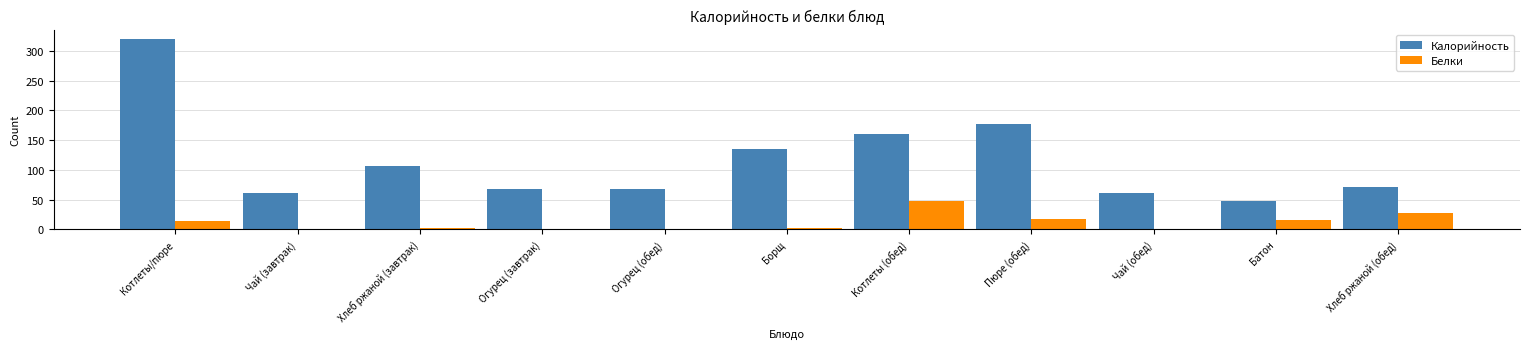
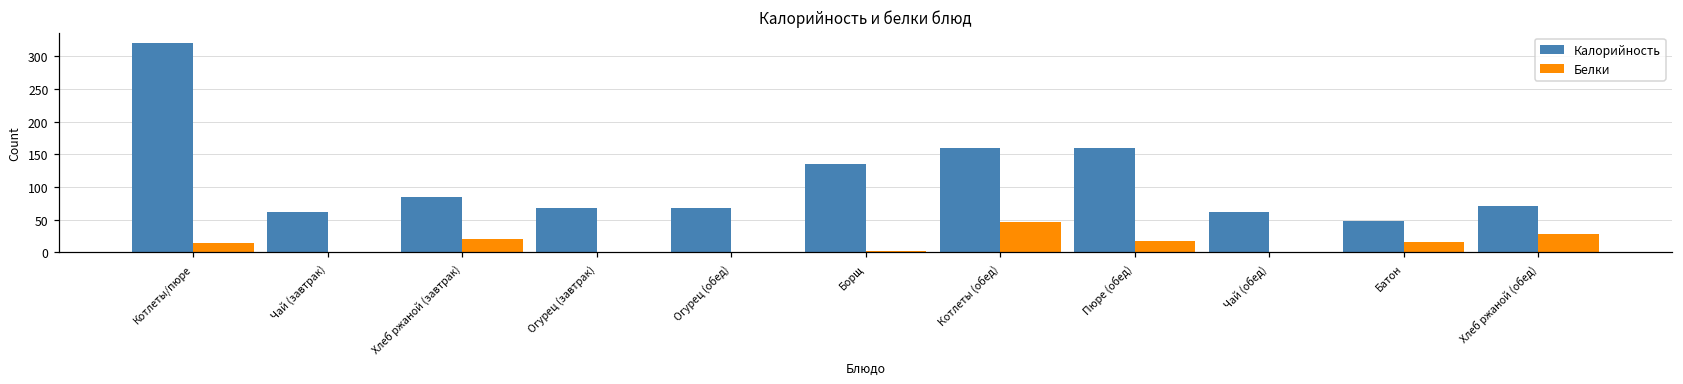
  {
    "Калорийность": {
      "Котлеты/пюре": 320,
      "Чай (завтрак)": 60,
-     "Хлеб ржаной (завтрак)": 110,
+     "Хлеб ржаной (завтрак)": 80,
      "Огурец (завтрак)": 70,
      "Огурец (обед)": 70,
      "Борщ": 140,
      "Котлеты (обед)": 160,
-     "Пюре (обед)": 180,
+     "Пюре (обед)": 160,
      "Чай (обед)": 60,
      "Батон": 50,
      "Хлеб ржаной (обед)": 70
    },
    "Белки": {
      "Котлеты/пюре": 10,
      "Чай (завтрак)": 0,
-     "Хлеб ржаной (завтрак)": 0,
+     "Хлеб ржаной (завтрак)": 20,
      "Котлеты (обед)": 50,
      "Пюре (обед)": 20,
      "Чай (обед)": 0,
      "Батон": 20,
      "Хлеб ржаной (обед)": 30
    }
  }
